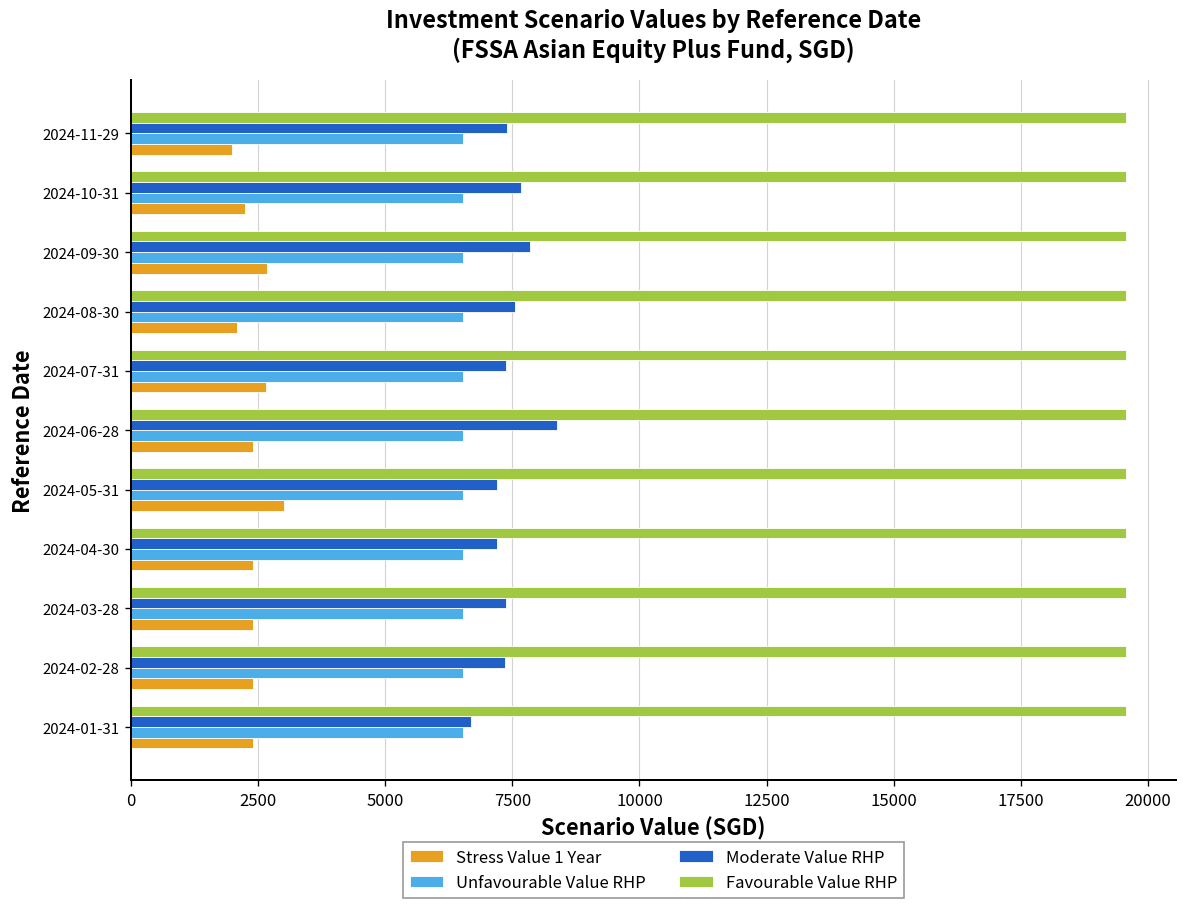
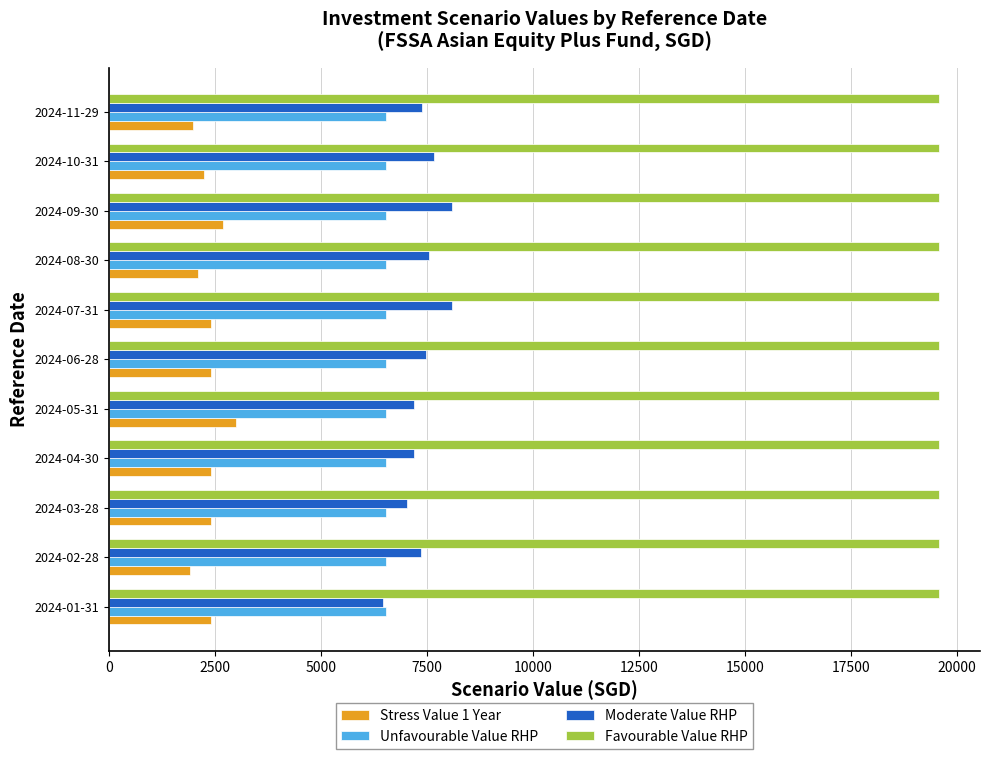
  {
    "Stress Value 1 Year": {
      "2024-11-29": 2000,
      "2024-10-31": 2200,
      "2024-09-30": 2700,
      "2024-08-30": 2100,
-     "2024-07-31": 2700,
+     "2024-07-31": 2400,
      "2024-06-28": 2400,
      "2024-05-31": 3000,
      "2024-04-30": 2400,
      "2024-03-28": 2400,
-     "2024-02-28": 2400,
+     "2024-02-28": 1900,
      "2024-01-31": 2400
    },
    "Unfavourable Value RHP": {
      "2024-11-29": 6500,
      "2024-10-31": 6500,
      "2024-09-30": 6500,
      "2024-08-30": 6500,
      "2024-07-31": 6500,
      "2024-06-28": 6500,
      "2024-05-31": 6500,
      "2024-04-30": 6500,
      "2024-03-28": 6500,
      "2024-02-28": 6500,
      "2024-01-31": 6500
    },
    "Moderate Value RHP": {
      "2024-11-29": 7400,
      "2024-10-31": 7700,
-     "2024-09-30": 7800,
+     "2024-09-30": 8100,
      "2024-08-30": 7600,
-     "2024-07-31": 7400,
-     "2024-06-28": 8400,
+     "2024-07-31": 8100,
+     "2024-06-28": 7500,
      "2024-05-31": 7200,
      "2024-04-30": 7200,
-     "2024-03-28": 7400,
+     "2024-03-28": 7000,
      "2024-02-28": 7400,
-     "2024-01-31": 6700
+     "2024-01-31": 6500
    },
    "Favourable Value RHP": {
      "2024-11-29": 19600,
      "2024-10-31": 19600,
      "2024-09-30": 19600,
      "2024-08-30": 19600,
      "2024-07-31": 19600,
      "2024-06-28": 19600,
      "2024-05-31": 19600,
      "2024-04-30": 19600,
      "2024-03-28": 19600,
      "2024-02-28": 19600,
      "2024-01-31": 19600
    }
  }
